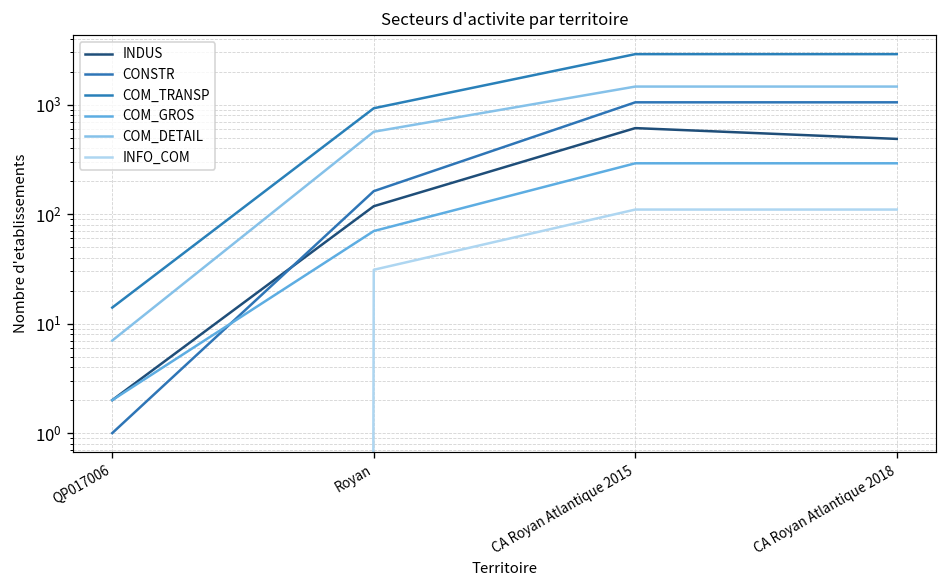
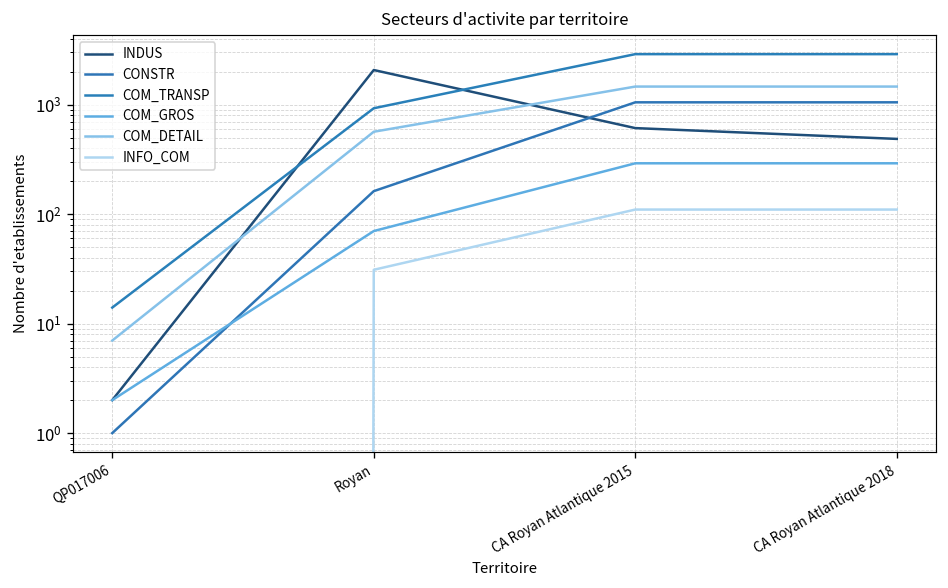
  {
    "INDUS": {
-     "Royan": 120,
+     "Royan": 2100,
      "CA Royan Atlantique 2015": 600,
      "CA Royan Atlantique 2018": 500
    }
  }
